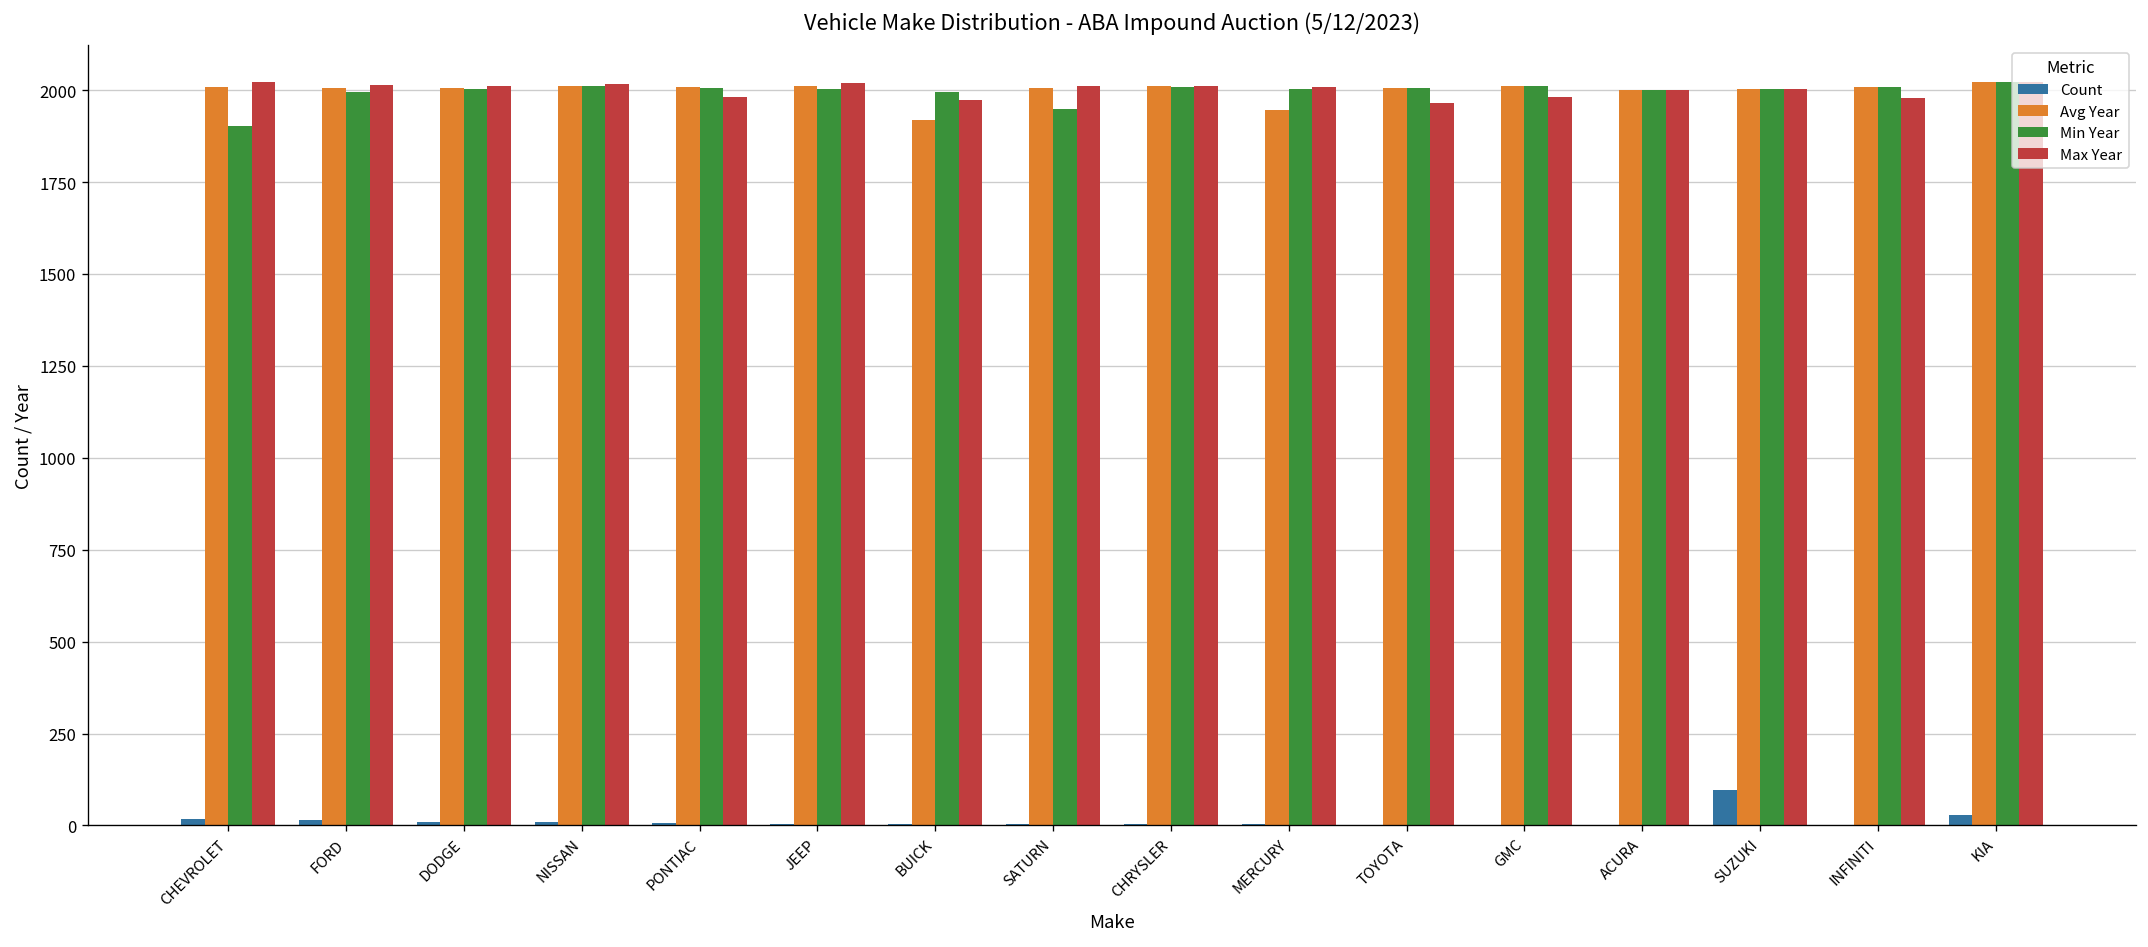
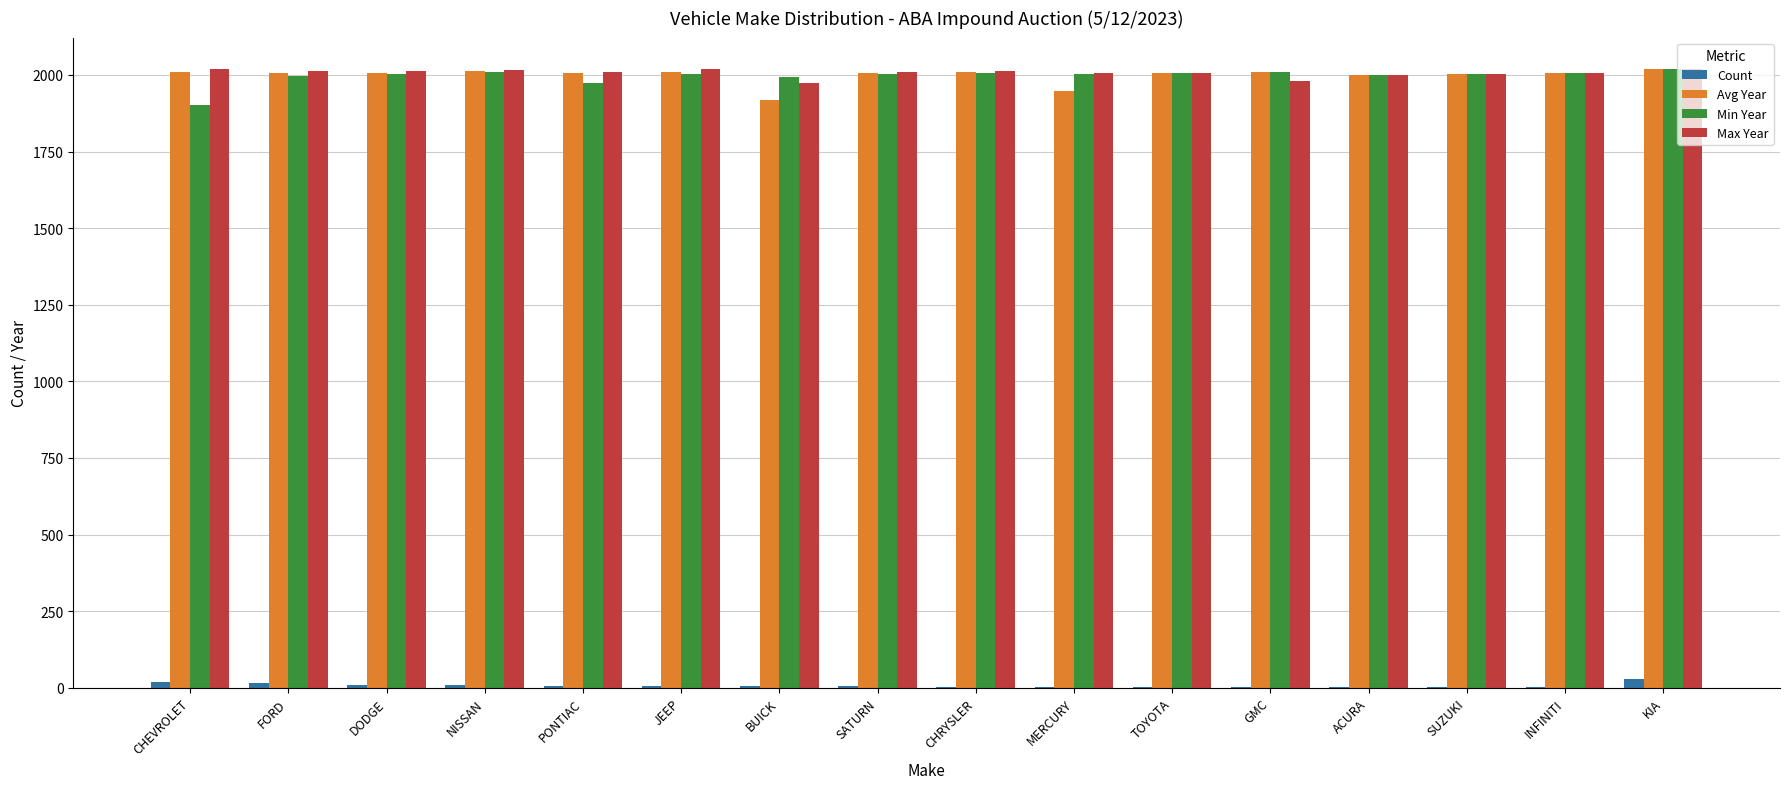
  {
    "Count": {
      "CHEVROLET": 20,
      "FORD": 20,
      "DODGE": 10,
-     "SUZUKI": 100,
+     "SUZUKI": 0,
      "KIA": 30
    },
    "Avg Year": {
      "CHEVROLET": 2010,
      "FORD": 2010,
      "DODGE": 2010,
      "NISSAN": 2010,
      "PONTIAC": 2010,
      "JEEP": 2010,
      "BUICK": 1920,
      "SATURN": 2010,
      "CHRYSLER": 2010,
      "MERCURY": 1950,
      "TOYOTA": 2010,
      "GMC": 2010,
      "ACURA": 2000,
      "SUZUKI": 2000,
      "INFINITI": 2010,
      "KIA": 2020
    },
    "Min Year": {
      "CHEVROLET": 1900,
      "FORD": 2000,
      "DODGE": 2000,
      "NISSAN": 2010,
-     "PONTIAC": 2010,
+     "PONTIAC": 1980,
      "JEEP": 2000,
      "BUICK": 1990,
-     "SATURN": 1950,
+     "SATURN": 2000,
      "CHRYSLER": 2010,
      "MERCURY": 2000,
      "TOYOTA": 2010,
      "GMC": 2010,
      "ACURA": 2000,
      "SUZUKI": 2000,
      "INFINITI": 2010,
      "KIA": 2020
    },
    "Max Year": {
      "CHEVROLET": 2020,
      "FORD": 2010,
      "DODGE": 2010,
      "NISSAN": 2020,
-     "PONTIAC": 1980,
+     "PONTIAC": 2010,
      "JEEP": 2020,
      "BUICK": 1970,
      "SATURN": 2010,
      "CHRYSLER": 2010,
      "MERCURY": 2010,
-     "TOYOTA": 1970,
+     "TOYOTA": 2010,
      "GMC": 1980,
      "ACURA": 2000,
      "SUZUKI": 2000,
-     "INFINITI": 1980
+     "INFINITI": 2010
    }
  }
